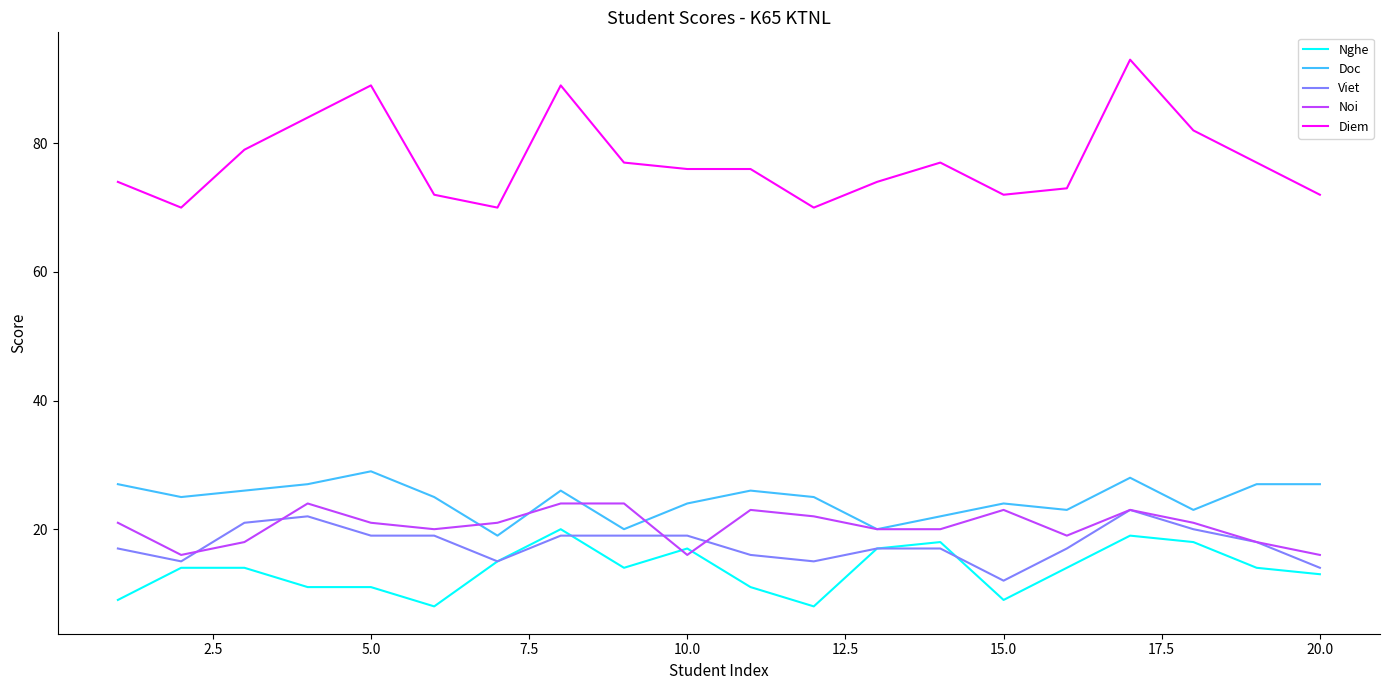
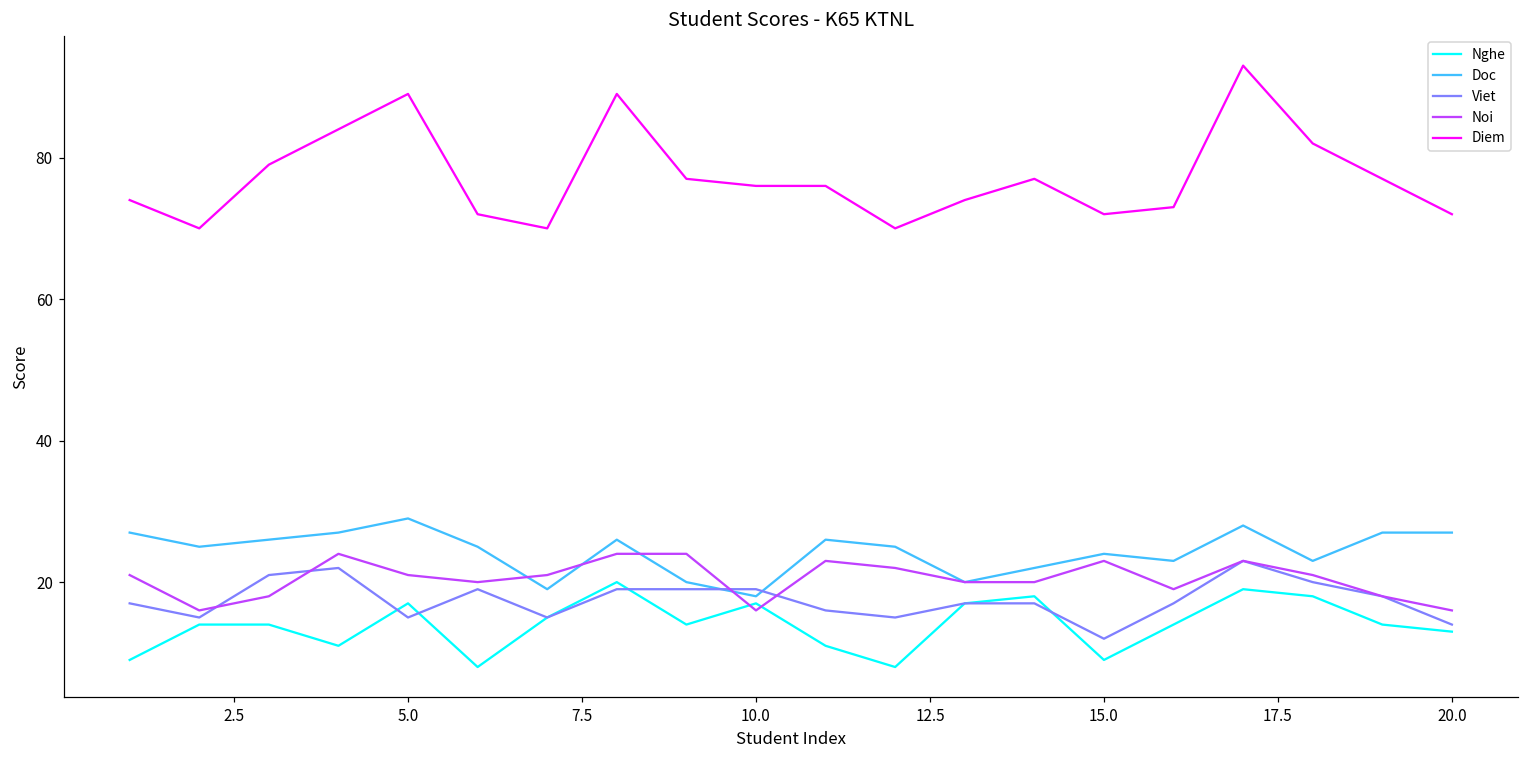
  {
    "Nghe": {
-     "5.0": 11,
+     "5.0": 17,
      "10.0": 17,
      "15.0": 9,
      "20.0": 13
    },
    "Doc": {
      "5.0": 29,
-     "10.0": 24,
+     "10.0": 18,
      "15.0": 24,
      "20.0": 27
    },
    "Viet": {
-     "5.0": 19,
+     "5.0": 15,
      "10.0": 19,
      "15.0": 12,
      "20.0": 14
    },
    "Noi": {
      "5.0": 21,
      "10.0": 16,
      "15.0": 23,
      "20.0": 16
    },
    "Diem": {
      "5.0": 89,
      "10.0": 76,
      "15.0": 72,
      "20.0": 72
    }
  }
